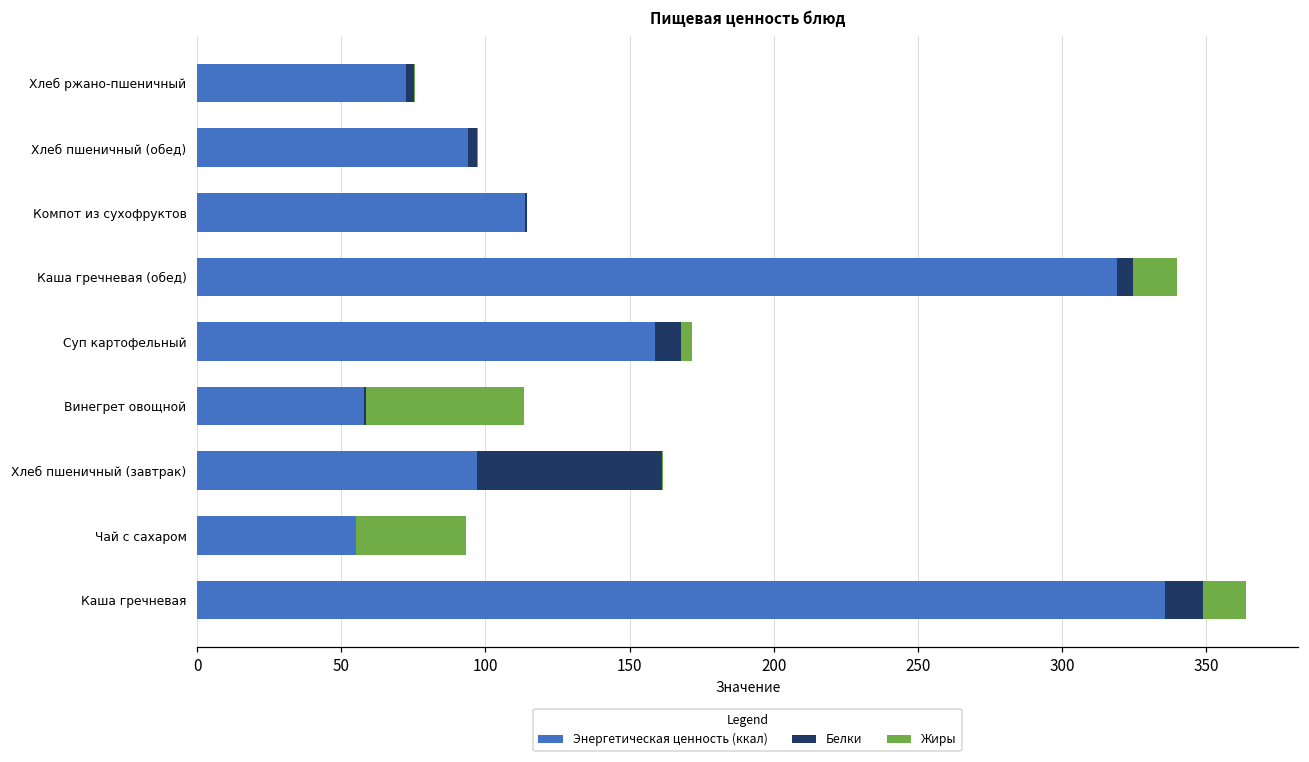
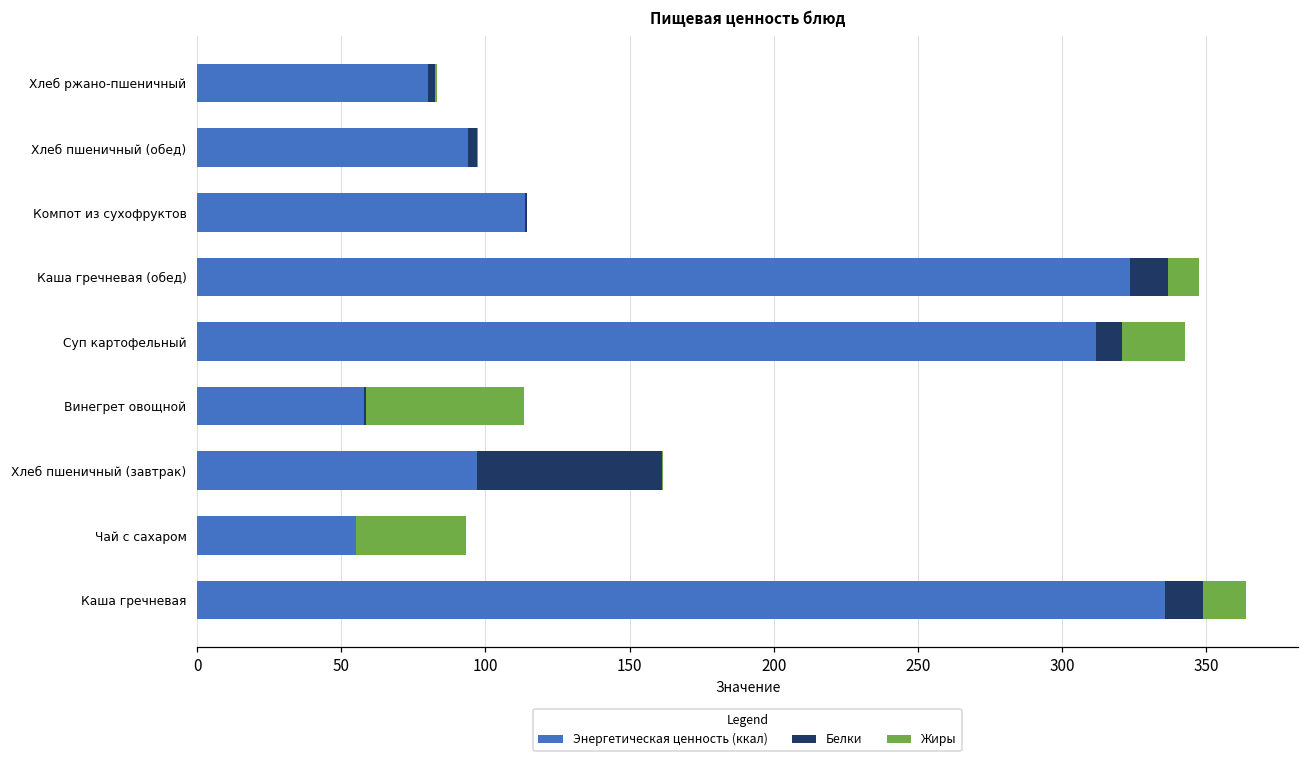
  {
    "Энергетическая ценность (ккал)": {
-     "Хлеб ржано-пшеничный": 72,
+     "Хлеб ржано-пшеничный": 80,
      "Хлеб пшеничный (обед)": 94,
      "Компот из сухофруктов": 114,
-     "Каша гречневая (обед)": 319,
-     "Суп картофельный": 159,
+     "Каша гречневая (обед)": 324,
+     "Суп картофельный": 312,
      "Винегрет овощной": 58,
      "Хлеб пшеничный (завтрак)": 97,
      "Чай с сахаром": 55,
      "Каша гречневая": 336
    },
    "Белки": {
      "Хлеб ржано-пшеничный": 3,
      "Хлеб пшеничный (обед)": 3,
-     "Каша гречневая (обед)": 5,
+     "Каша гречневая (обед)": 13,
      "Суп картофельный": 9,
      "Хлеб пшеничный (завтрак)": 64,
      "Каша гречневая": 13
    },
    "Жиры": {
      "Компот из сухофруктов": 0,
-     "Каша гречневая (обед)": 15,
-     "Суп картофельный": 4,
+     "Каша гречневая (обед)": 11,
+     "Суп картофельный": 22,
      "Винегрет овощной": 55,
      "Чай с сахаром": 38,
      "Каша гречневая": 15
    }
  }
